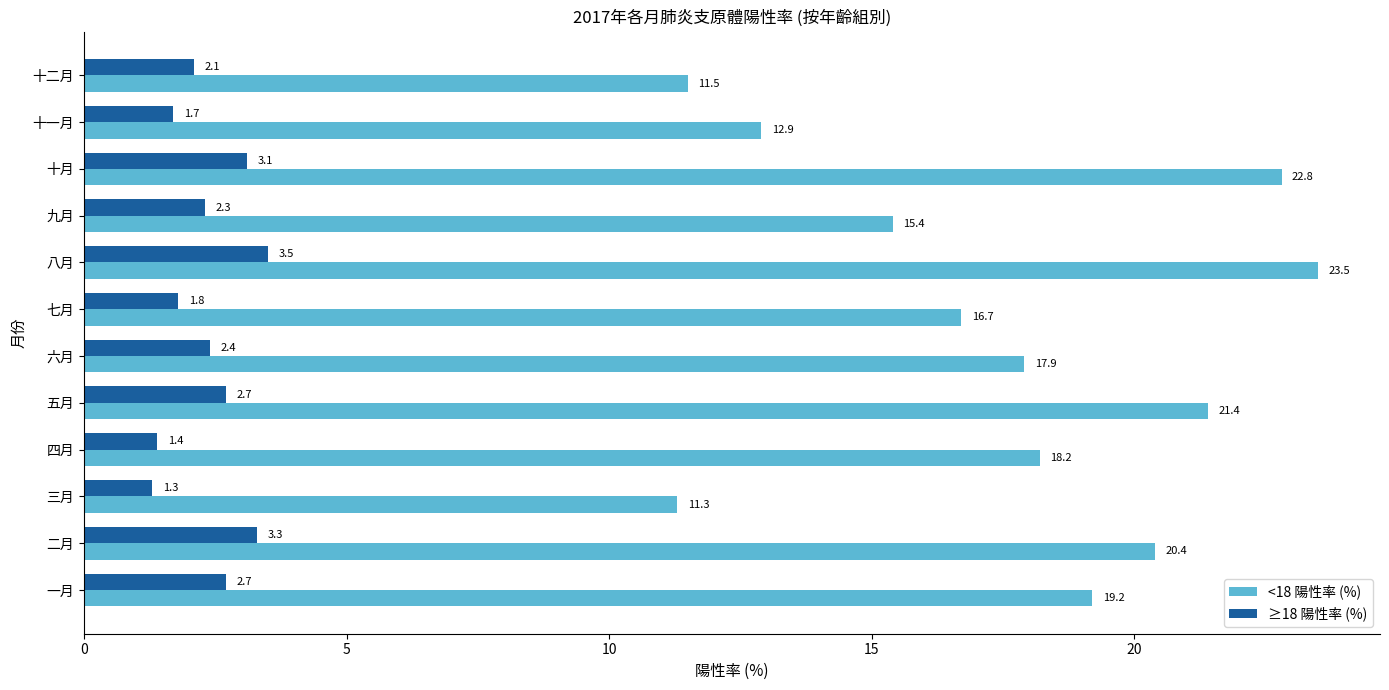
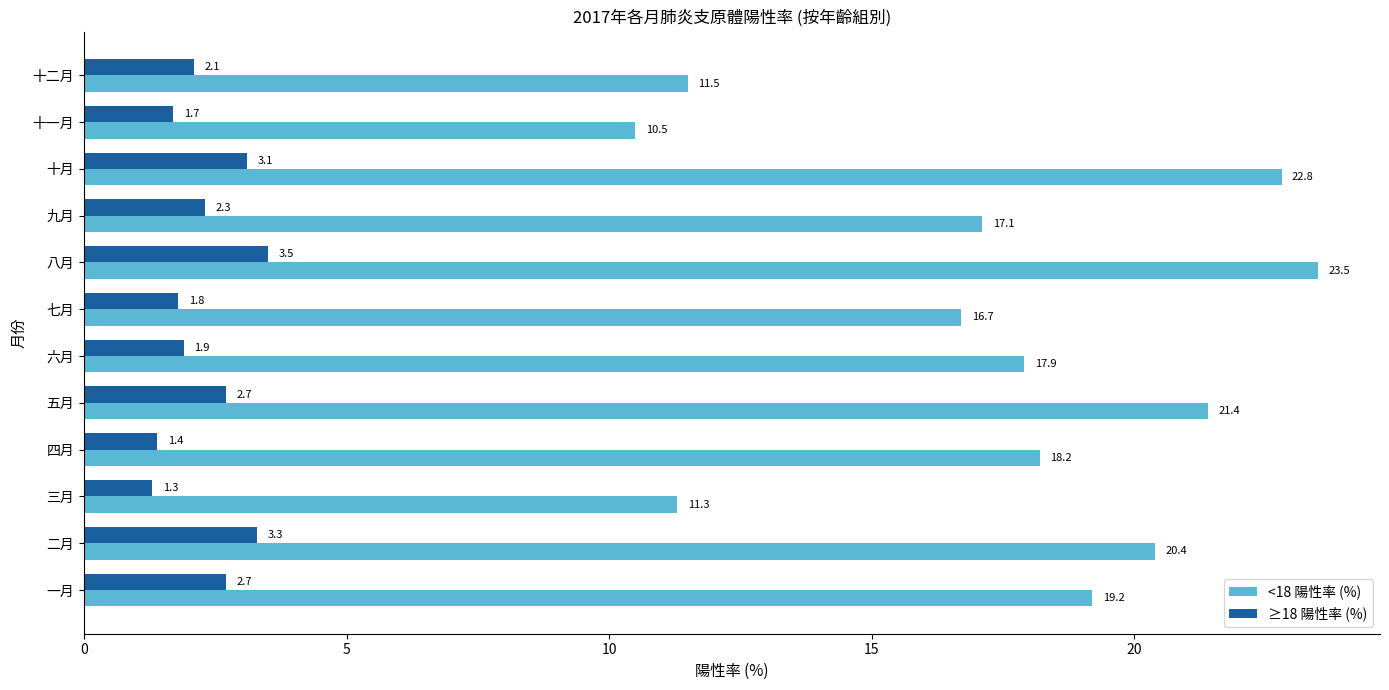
  {
    "<18 陽性率 (%)": {
      "十二月": 11.5,
-     "十一月": 12.9,
+     "十一月": 10.5,
      "十月": 22.8,
-     "九月": 15.4,
+     "九月": 17.1,
      "八月": 23.5,
      "七月": 16.7,
      "六月": 17.9,
      "五月": 21.4,
      "四月": 18.2,
      "三月": 11.3,
      "二月": 20.4,
      "一月": 19.2
    },
    "≥18 陽性率 (%)": {
      "十二月": 2.1,
      "十一月": 1.7,
      "十月": 3.1,
      "九月": 2.3,
      "八月": 3.5,
      "七月": 1.8,
-     "六月": 2.4,
+     "六月": 1.9,
      "五月": 2.7,
      "四月": 1.4,
      "三月": 1.3,
      "二月": 3.3,
      "一月": 2.7
    }
  }
